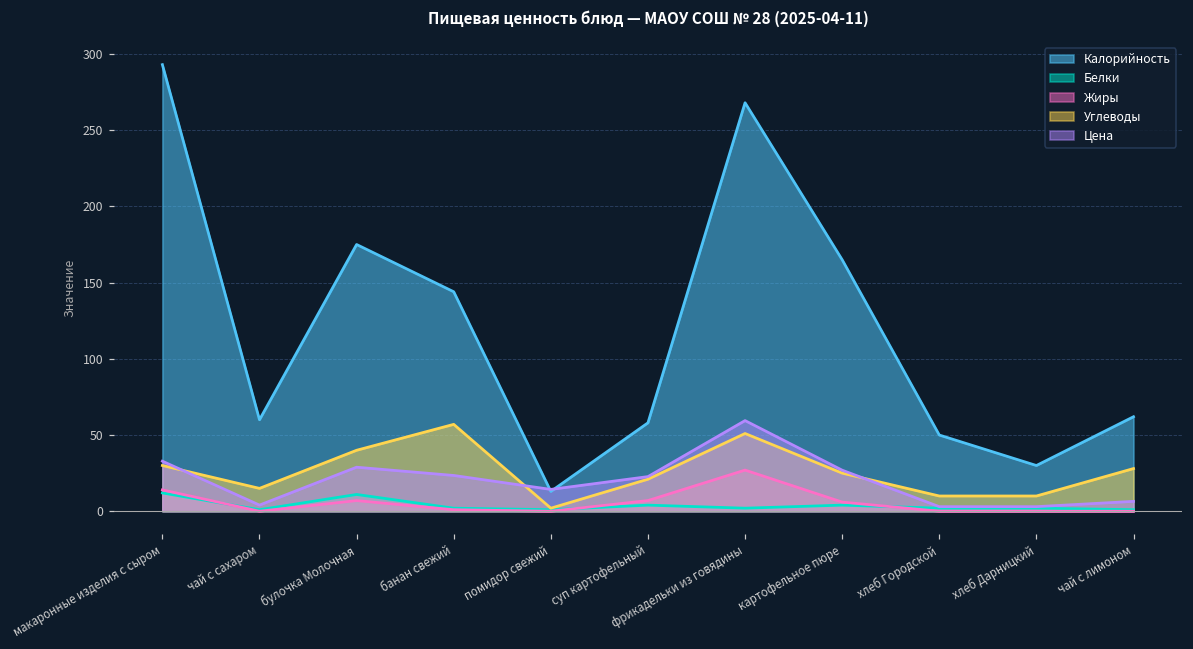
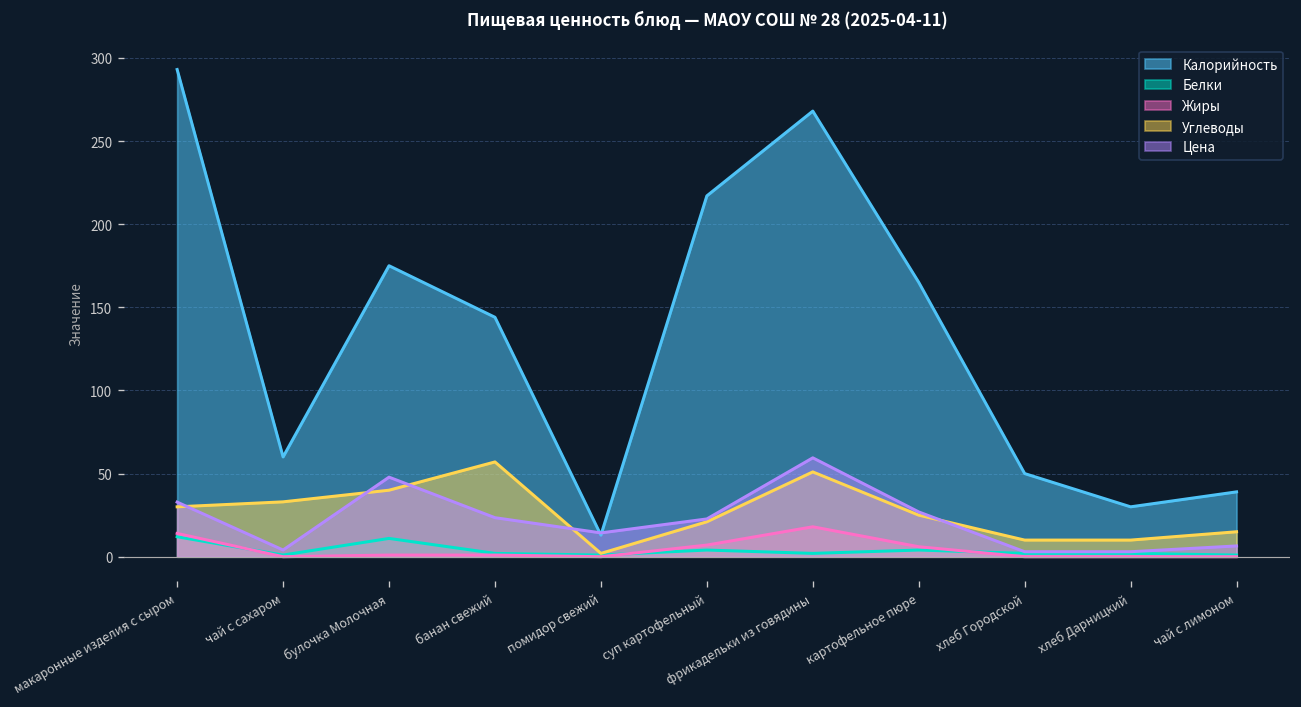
  {
    "Калорийность": {
      "макаронные изделия с сыром": 293,
      "чай с сахаром": 60,
      "булочка Молочная": 175,
      "банан свежий": 144,
-     "суп картофельный": 58,
+     "суп картофельный": 217,
      "фрикадельки из говядины": 268,
      "картофельное пюре": 165,
      "хлеб Городской": 50,
      "хлеб Дарницкий": 30,
-     "чай с лимоном": 62
+     "чай с лимоном": 39
    },
    "Белки": {
      "макаронные изделия с сыром": 12,
      "булочка Молочная": 11,
      "суп картофельный": 4,
      "фрикадельки из говядины": 2,
      "картофельное пюре": 4
    },
    "Жиры": {
      "макаронные изделия с сыром": 14,
-     "булочка Молочная": 7,
+     "булочка Молочная": 1,
      "суп картофельный": 7,
-     "фрикадельки из говядины": 27,
+     "фрикадельки из говядины": 18,
      "картофельное пюре": 6,
      "хлеб Городской": 0,
      "хлеб Дарницкий": 0
    },
    "Углеводы": {
      "макаронные изделия с сыром": 30,
-     "чай с сахаром": 15,
+     "чай с сахаром": 33,
      "булочка Молочная": 40,
      "банан свежий": 57,
      "фрикадельки из говядины": 51,
      "картофельное пюре": 25,
      "хлеб Городской": 10,
      "хлеб Дарницкий": 10,
-     "чай с лимоном": 28
+     "чай с лимоном": 15
    },
    "Цена": {
      "макаронные изделия с сыром": 33,
      "чай с сахаром": 4,
-     "булочка Молочная": 29,
+     "булочка Молочная": 48,
      "банан свежий": 23,
      "фрикадельки из говядины": 59,
      "картофельное пюре": 27,
      "чай с лимоном": 6
    }
  }
